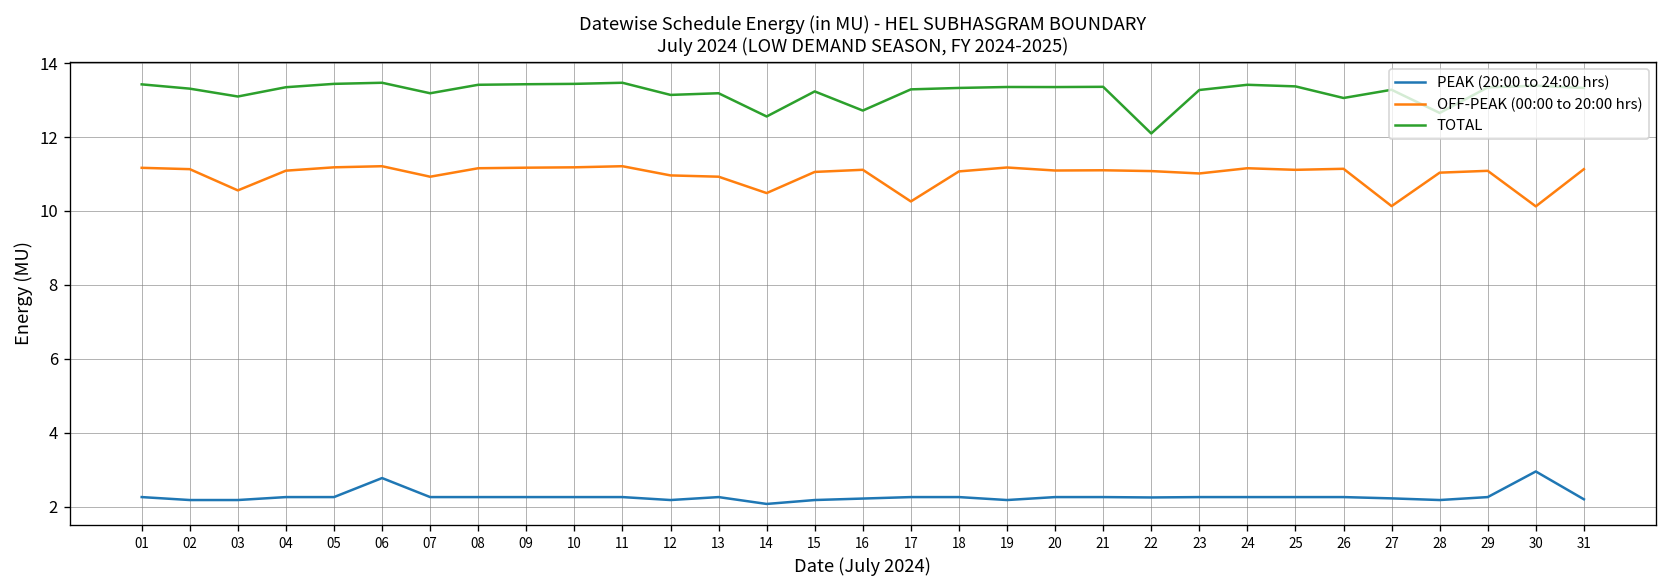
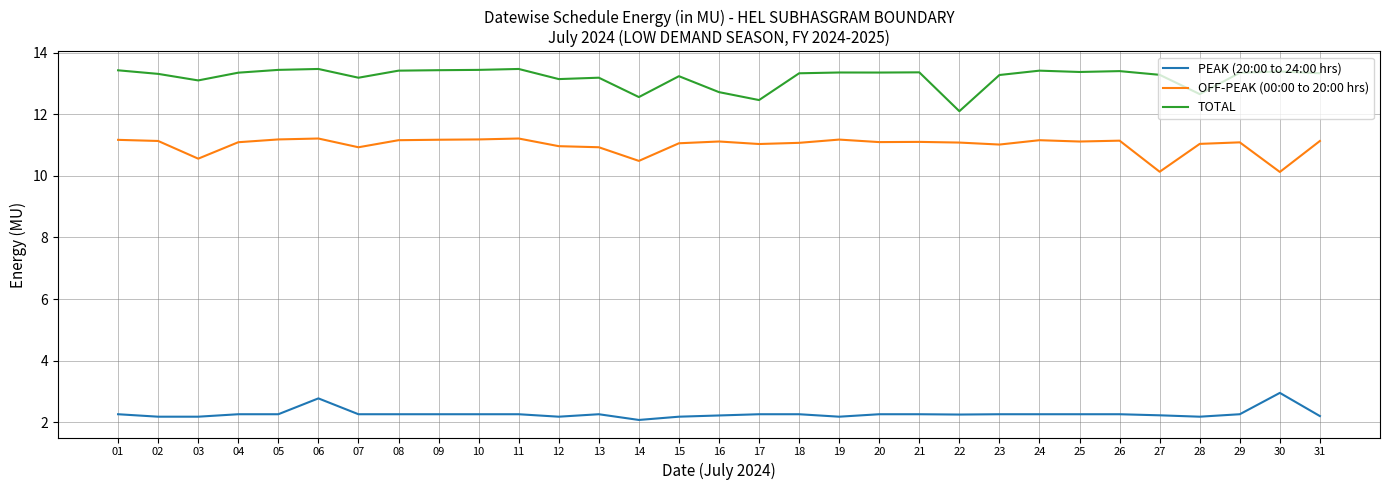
  {
    "PEAK (20:00 to 24:00 hrs)": {
      "01": 2.3,
      "02": 2.2,
      "03": 2.2,
      "04": 2.3,
      "05": 2.3,
      "06": 2.8,
      "07": 2.3,
      "08": 2.3,
      "09": 2.3,
      "10": 2.3,
      "11": 2.3,
      "12": 2.2,
      "13": 2.3,
      "14": 2.1,
      "15": 2.2,
      "16": 2.2,
      "17": 2.3,
      "18": 2.3,
      "19": 2.2,
      "20": 2.3,
      "21": 2.3,
      "22": 2.2,
      "23": 2.3,
      "24": 2.3,
      "25": 2.3,
      "26": 2.3,
      "27": 2.2,
      "28": 2.2,
      "29": 2.3,
      "30": 3.0,
      "31": 2.2
    },
    "OFF-PEAK (00:00 to 20:00 hrs)": {
      "01": 11.2,
      "02": 11.1,
      "03": 10.6,
      "04": 11.1,
      "05": 11.2,
      "06": 11.2,
      "07": 10.9,
      "08": 11.2,
      "09": 11.2,
      "10": 11.2,
      "11": 11.2,
      "12": 11.0,
      "13": 10.9,
      "14": 10.5,
      "15": 11.1,
      "16": 11.1,
-     "17": 10.3,
+     "17": 11.0,
      "18": 11.1,
      "19": 11.2,
      "20": 11.1,
      "21": 11.1,
      "22": 11.1,
      "23": 11.0,
      "24": 11.2,
      "25": 11.1,
      "26": 11.1,
      "27": 10.1,
      "28": 11.0,
      "29": 11.1,
      "30": 10.1,
      "31": 11.1
    },
    "TOTAL": {
      "01": 13.4,
      "02": 13.3,
      "03": 13.1,
      "04": 13.3,
      "05": 13.4,
      "06": 13.5,
      "07": 13.2,
      "08": 13.4,
      "09": 13.4,
      "10": 13.4,
      "11": 13.5,
      "12": 13.1,
      "13": 13.2,
      "14": 12.6,
      "15": 13.2,
      "16": 12.7,
-     "17": 13.3,
+     "17": 12.5,
      "18": 13.3,
      "19": 13.4,
      "20": 13.4,
      "21": 13.4,
      "22": 12.1,
      "23": 13.3,
      "24": 13.4,
      "25": 13.4,
-     "26": 13.1
+     "26": 13.4
    }
  }
